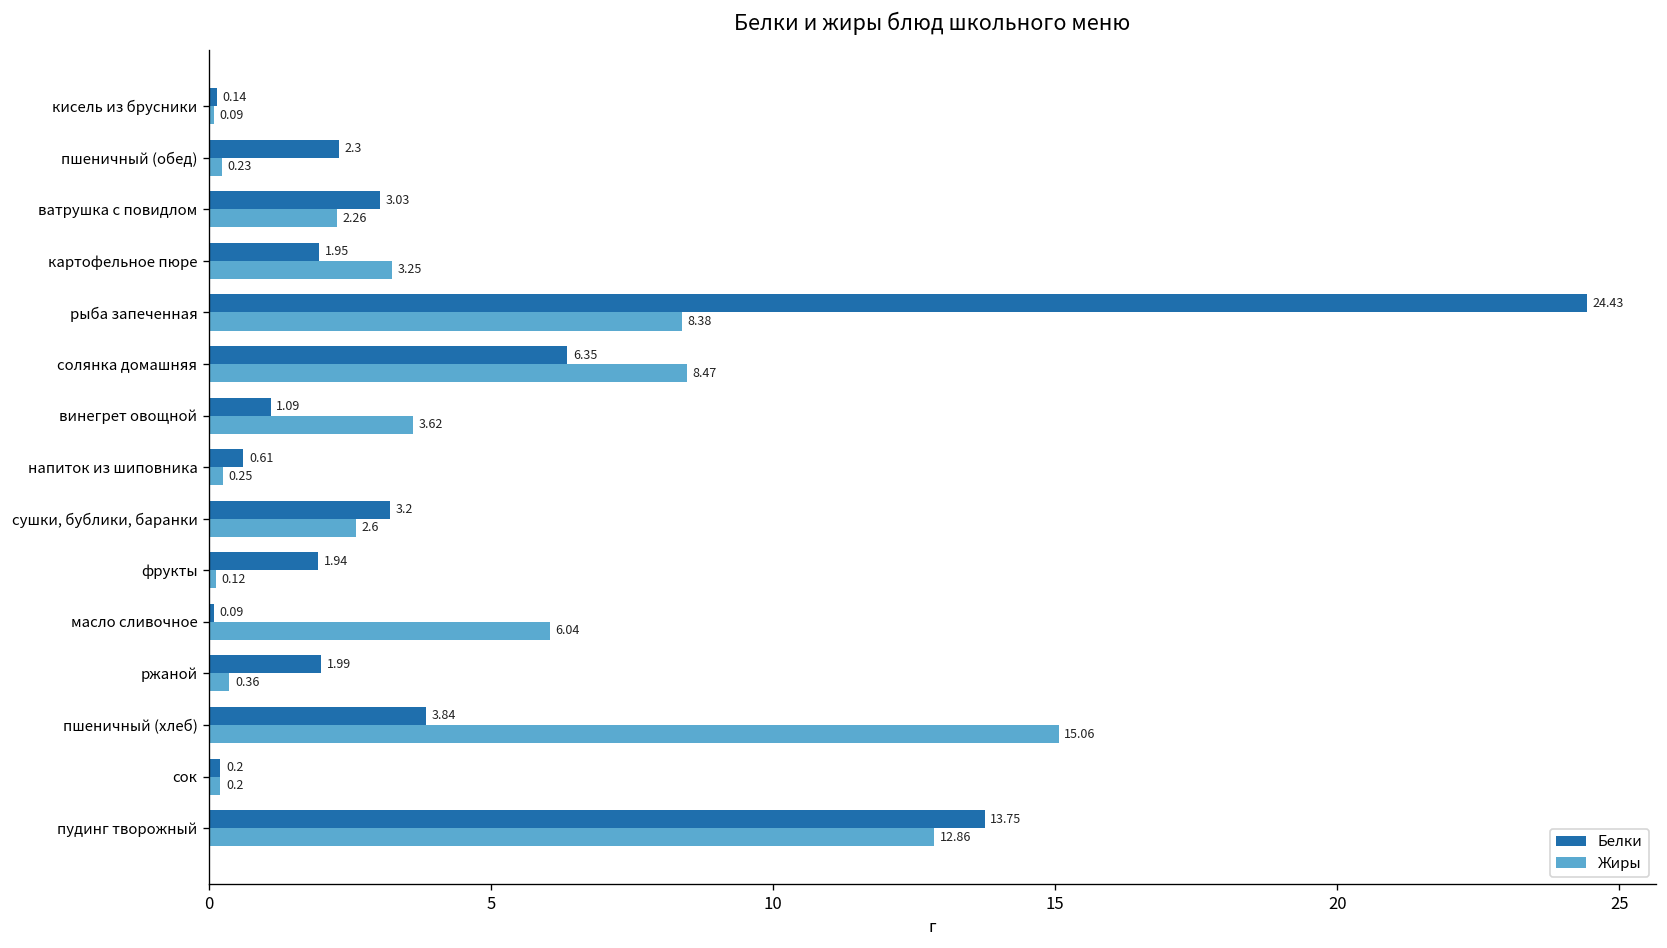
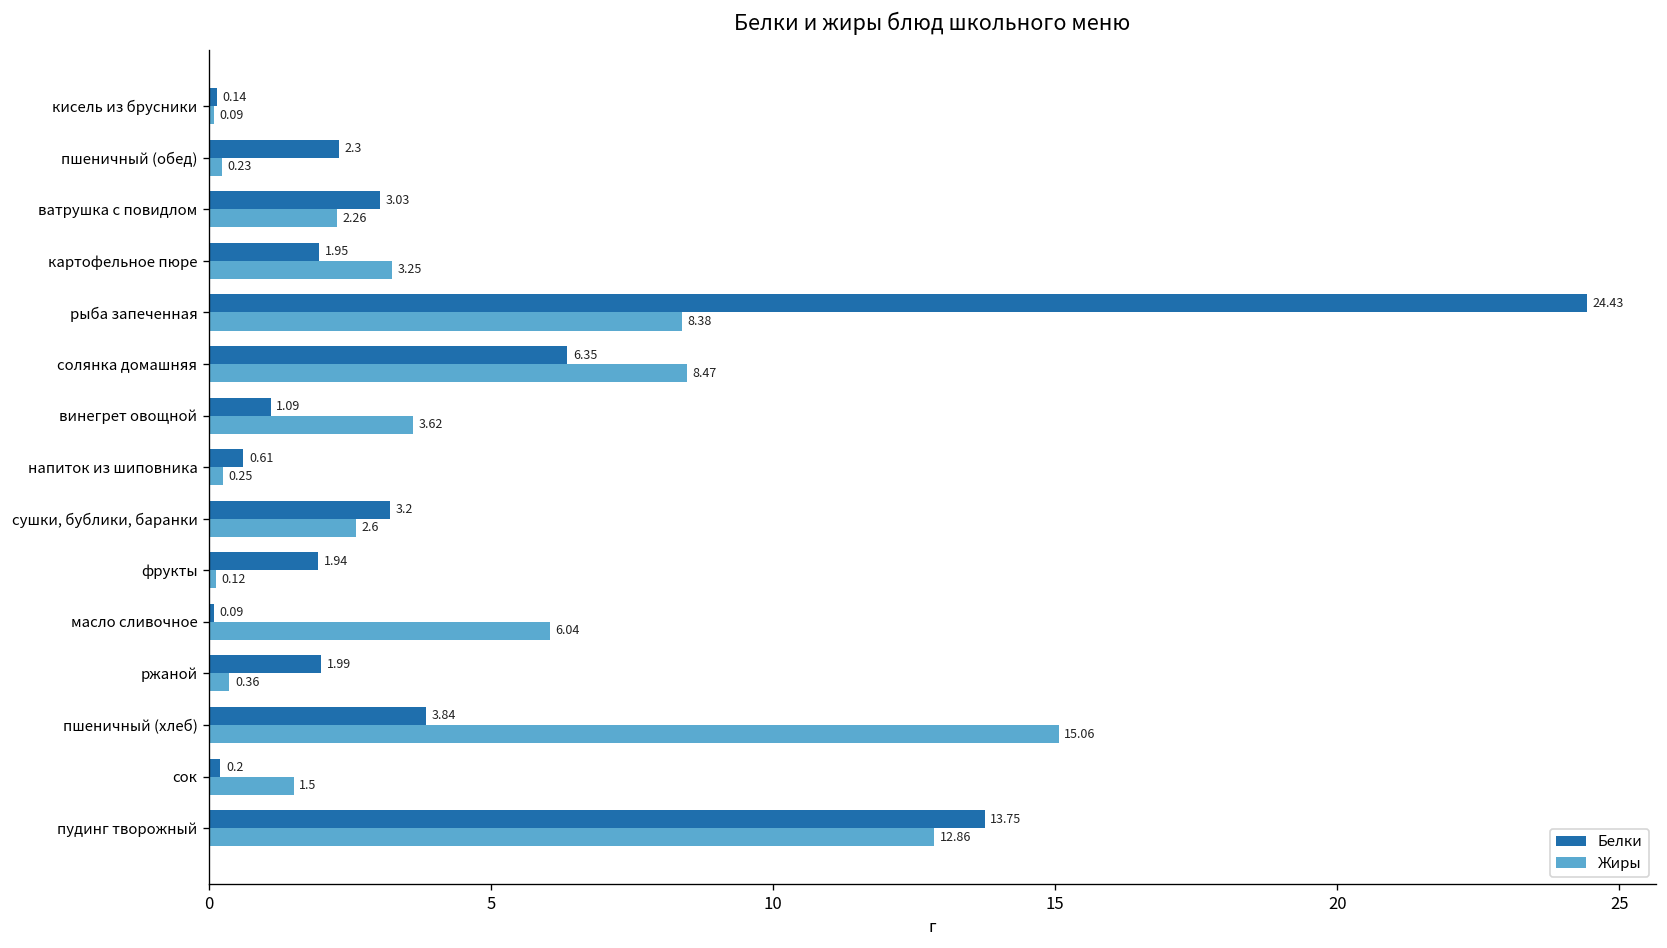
  {
    "Белки": {
      "кисель из брусники": 0.14,
      "пшеничный (обед)": 2.3,
      "ватрушка с повидлом": 3.03,
      "картофельное пюре": 1.95,
      "рыба запеченная": 24.43,
      "солянка домашняя": 6.35,
      "винегрет овощной": 1.09,
      "напиток из шиповника": 0.61,
      "сушки, бублики, баранки": 3.2,
      "фрукты": 1.94,
      "масло сливочное": 0.09,
      "ржаной": 1.99,
      "пшеничный (хлеб)": 3.84,
      "сок": 0.2,
      "пудинг творожный": 13.75
    },
    "Жиры": {
      "кисель из брусники": 0.09,
      "пшеничный (обед)": 0.23,
      "ватрушка с повидлом": 2.26,
      "картофельное пюре": 3.25,
      "рыба запеченная": 8.38,
      "солянка домашняя": 8.47,
      "винегрет овощной": 3.62,
      "напиток из шиповника": 0.25,
      "сушки, бублики, баранки": 2.6,
      "фрукты": 0.12,
      "масло сливочное": 6.04,
      "ржаной": 0.36,
      "пшеничный (хлеб)": 15.06,
-     "сок": 0.2,
+     "сок": 1.5,
      "пудинг творожный": 12.86
    }
  }
